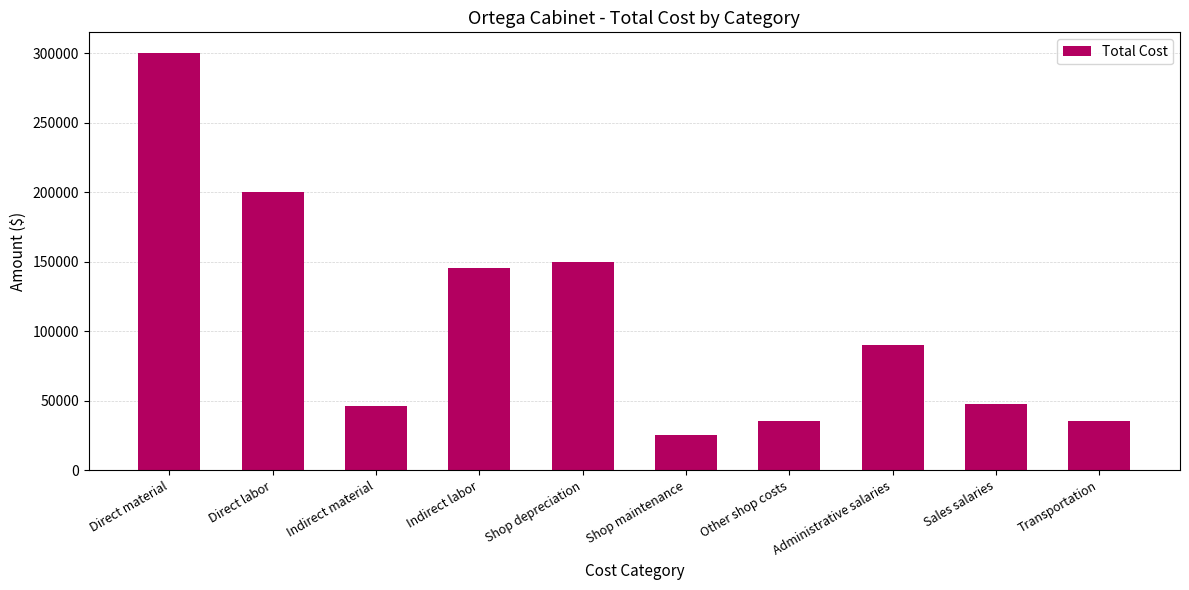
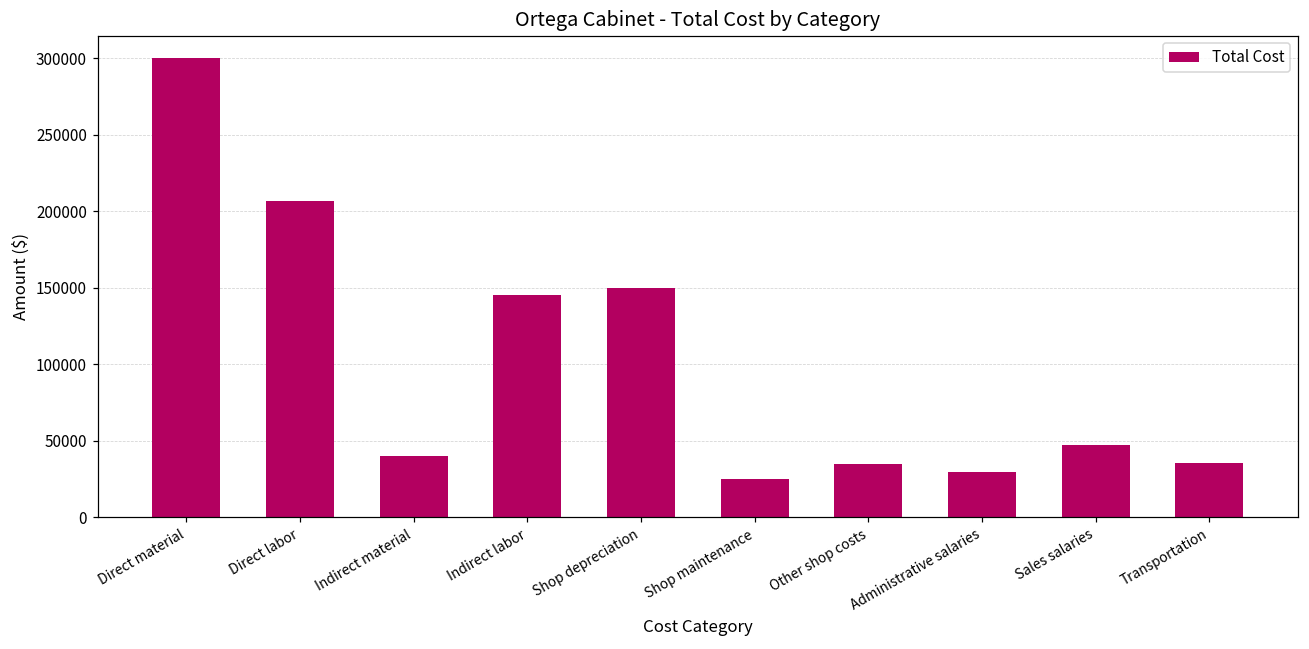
  {
    "Direct material": 300000,
-   "Direct labor": 200000,
-   "Indirect material": 46000,
+   "Direct labor": 207000,
+   "Indirect material": 40000,
    "Indirect labor": 146000,
    "Shop depreciation": 150000,
    "Shop maintenance": 25000,
    "Other shop costs": 35000,
-   "Administrative salaries": 90000,
+   "Administrative salaries": 29000,
    "Sales salaries": 47000,
    "Transportation": 35000
  }
